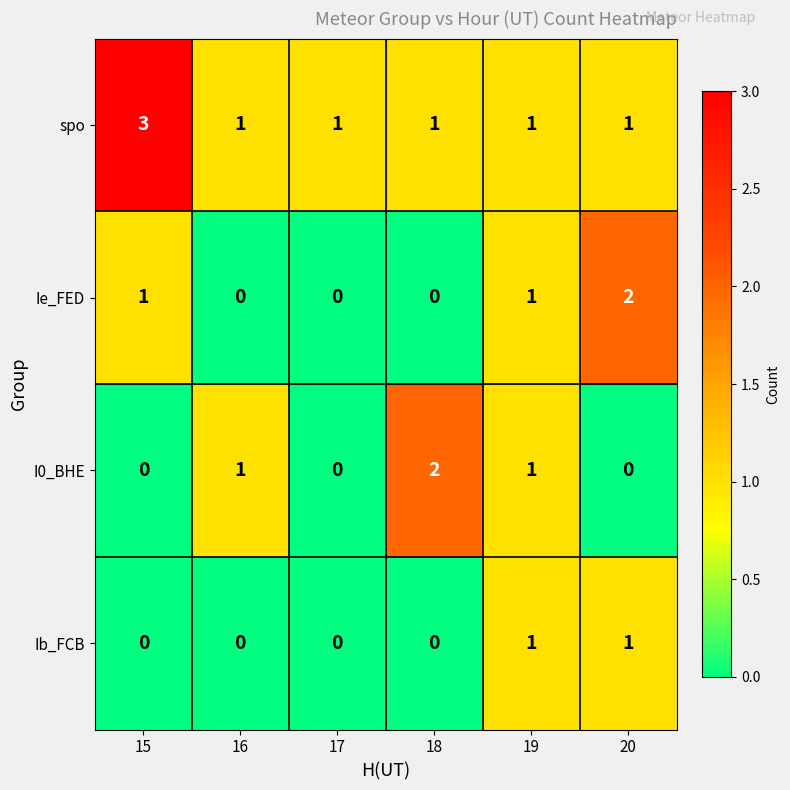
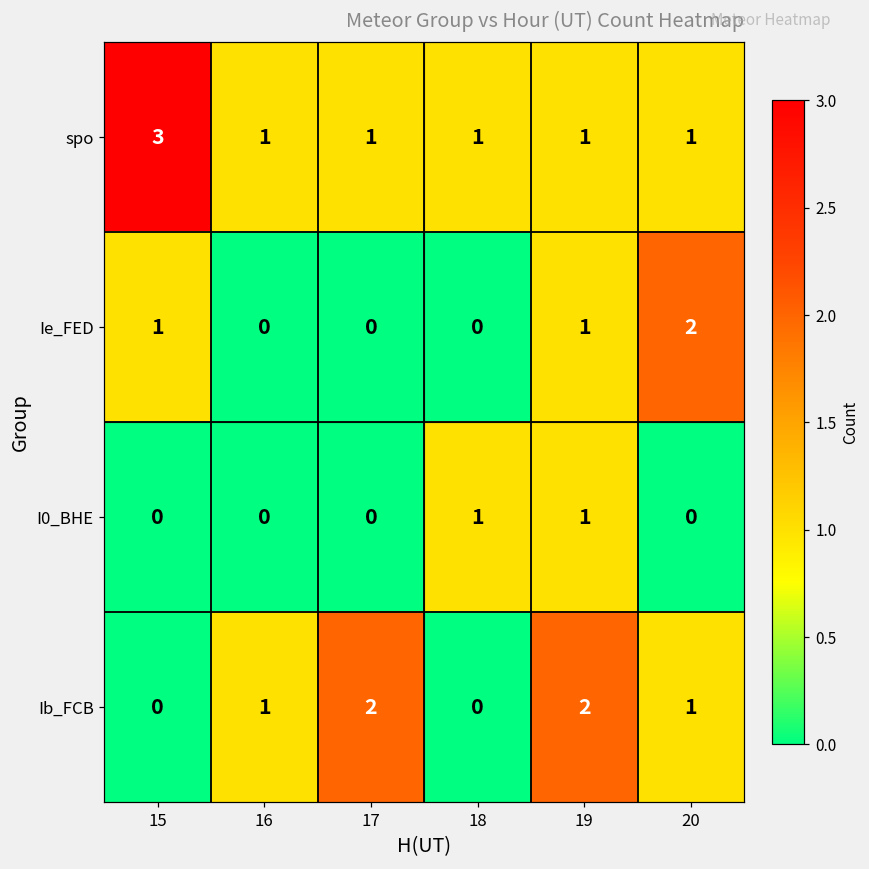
  {
    "spo": {
      "15": 3,
      "16": 1,
      "17": 1,
      "18": 1,
      "19": 1,
      "20": 1
    },
    "Ie_FED": {
      "15": 1,
      "16": 0,
      "17": 0,
      "18": 0,
      "19": 1,
      "20": 2
    },
    "I0_BHE": {
      "15": 0,
-     "16": 1,
+     "16": 0,
      "17": 0,
-     "18": 2,
+     "18": 1,
      "19": 1,
      "20": 0
    },
    "Ib_FCB": {
      "15": 0,
-     "16": 0,
-     "17": 0,
+     "16": 1,
+     "17": 2,
      "18": 0,
-     "19": 1,
+     "19": 2,
      "20": 1
    }
  }
